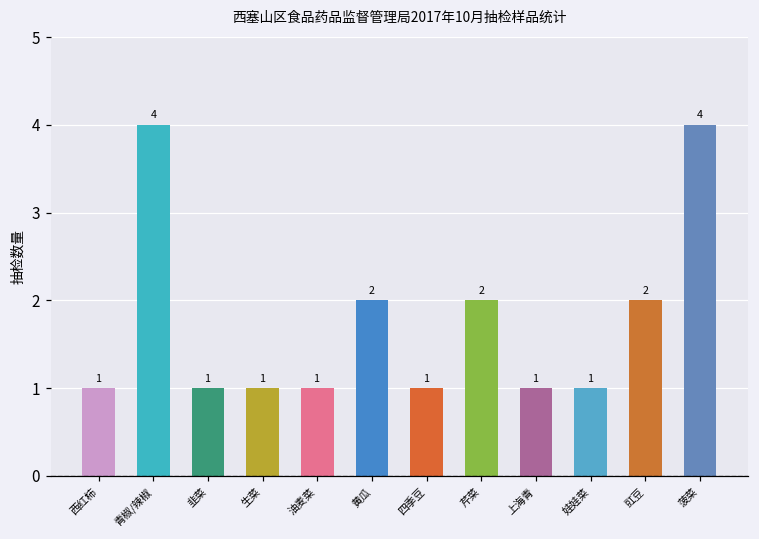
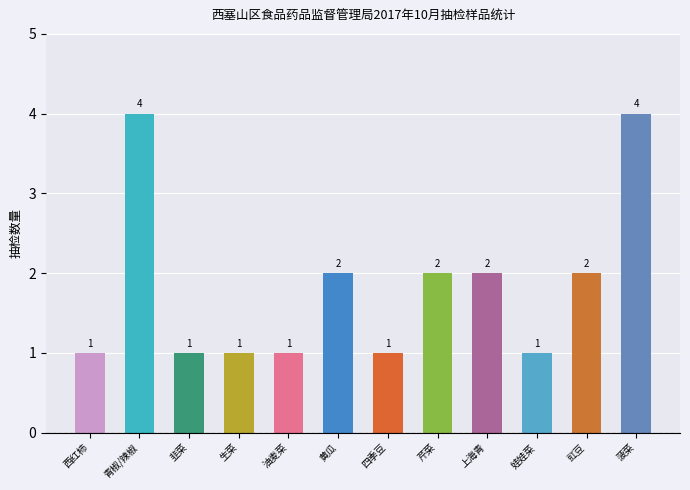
  {
    "西红柿": 1,
    "青椒/辣椒": 4,
    "韭菜": 1,
    "生菜": 1,
    "油麦菜": 1,
    "黄瓜": 2,
    "四季豆": 1,
    "芹菜": 2,
-   "上海青": 1,
+   "上海青": 2,
    "娃娃菜": 1,
    "豇豆": 2,
    "菠菜": 4
  }
